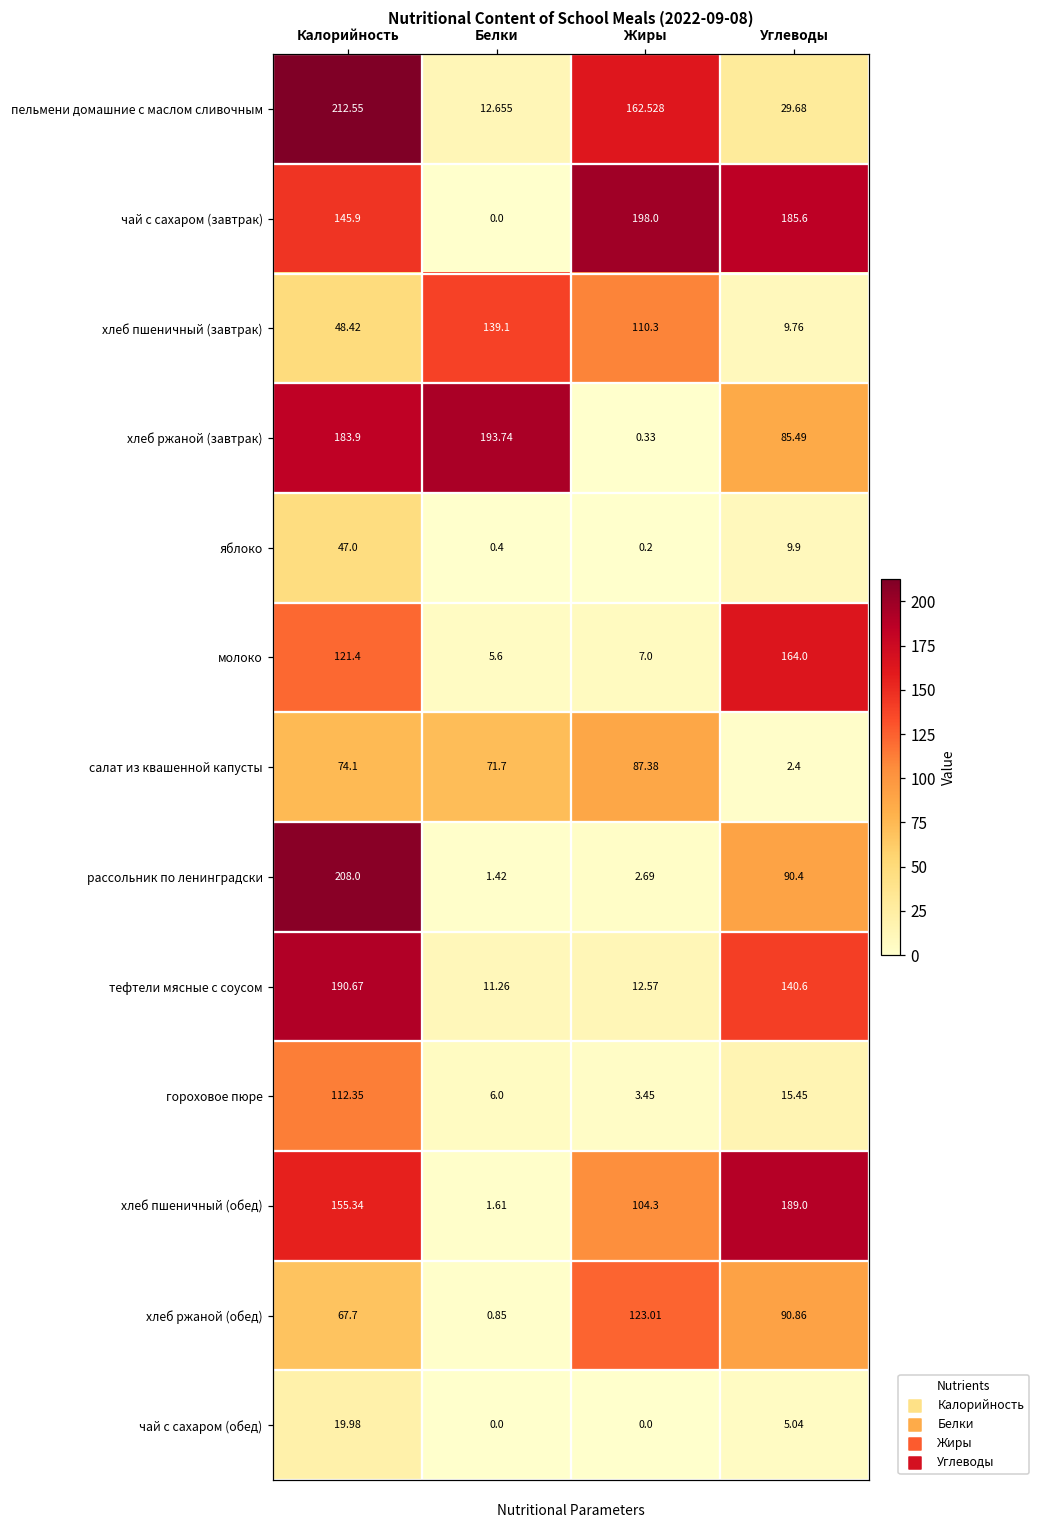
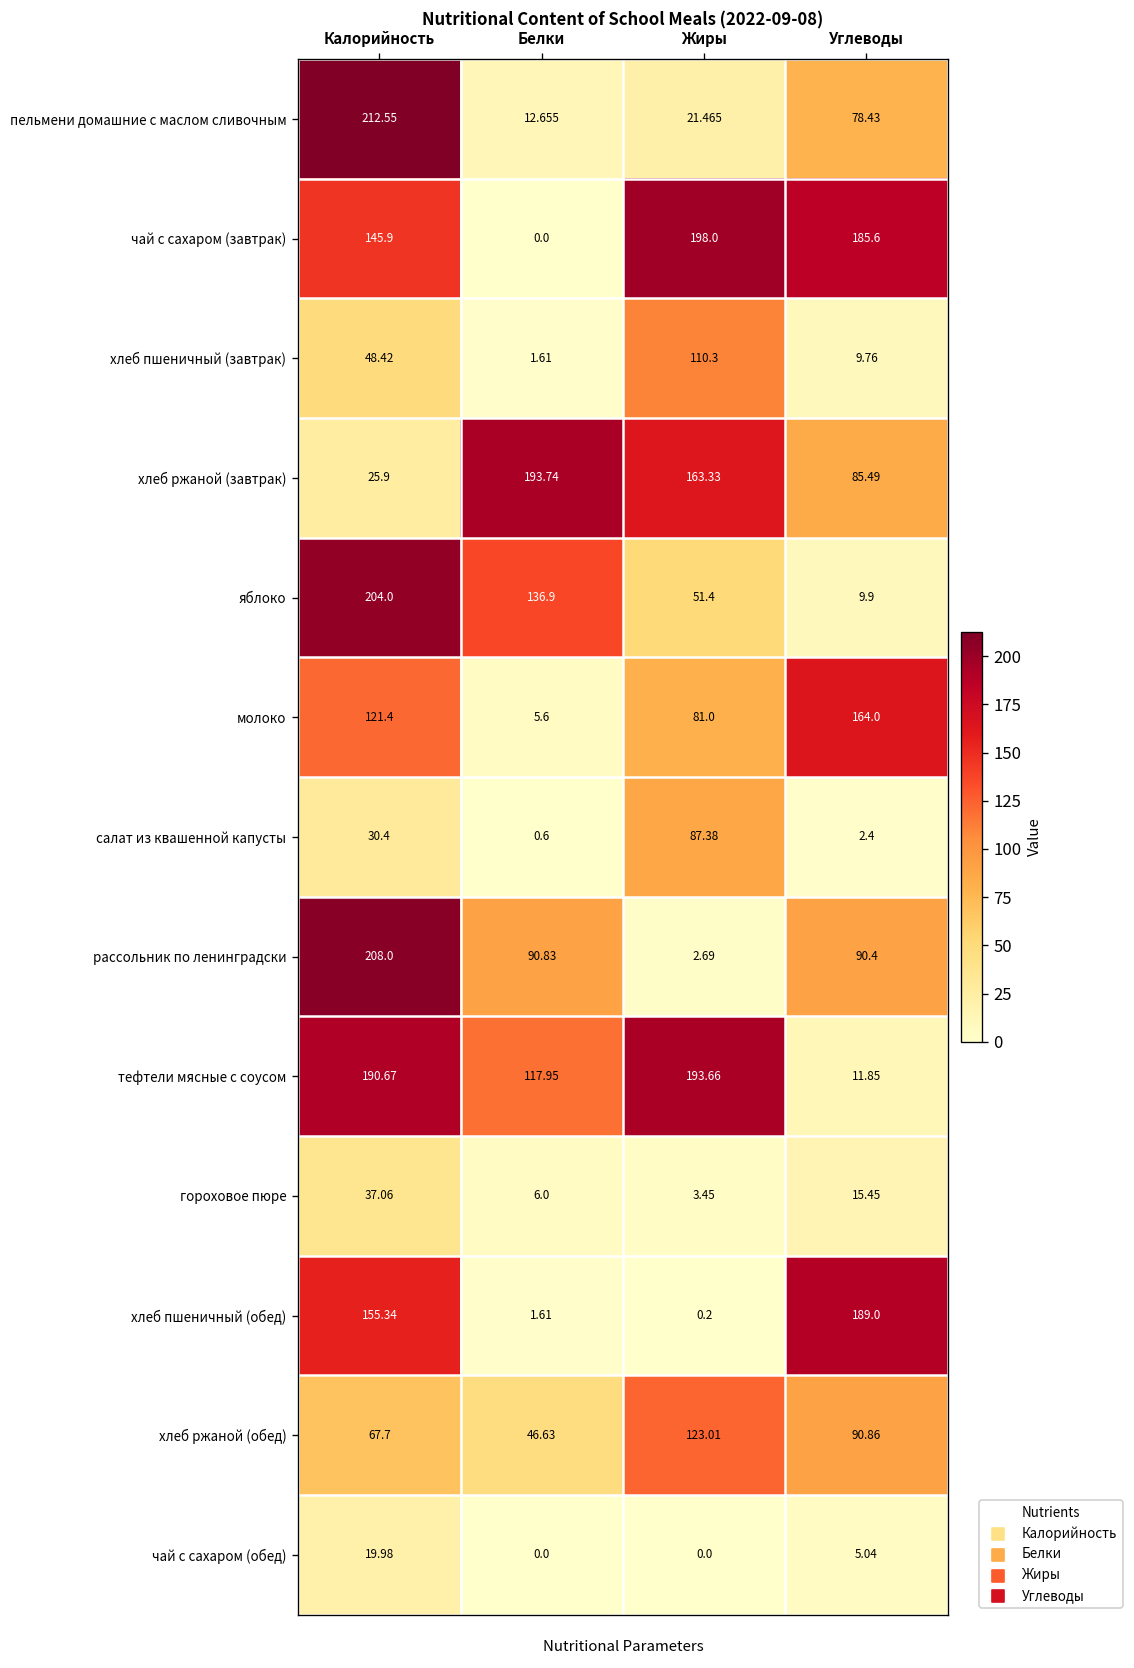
  {
    "пельмени домашние с маслом сливочным": {
      "Калорийность": 212.55,
      "Белки": 12.655,
-     "Жиры": 162.528,
-     "Углеводы": 29.68
+     "Жиры": 21.465,
+     "Углеводы": 78.43
    },
    "чай с сахаром (завтрак)": {
      "Калорийность": 145.9,
      "Белки": 0.0,
      "Жиры": 198.0,
      "Углеводы": 185.6
    },
    "хлеб пшеничный (завтрак)": {
      "Калорийность": 48.42,
-     "Белки": 139.1,
+     "Белки": 1.61,
      "Жиры": 110.3,
      "Углеводы": 9.76
    },
    "хлеб ржаной (завтрак)": {
-     "Калорийность": 183.9,
+     "Калорийность": 25.9,
      "Белки": 193.74,
-     "Жиры": 0.33,
+     "Жиры": 163.33,
      "Углеводы": 85.49
    },
    "яблоко": {
-     "Калорийность": 47.0,
-     "Белки": 0.4,
-     "Жиры": 0.2,
+     "Калорийность": 204.0,
+     "Белки": 136.9,
+     "Жиры": 51.4,
      "Углеводы": 9.9
    },
    "молоко": {
      "Калорийность": 121.4,
      "Белки": 5.6,
-     "Жиры": 7.0,
+     "Жиры": 81.0,
      "Углеводы": 164.0
    },
    "салат из квашенной капусты": {
-     "Калорийность": 74.1,
-     "Белки": 71.7,
+     "Калорийность": 30.4,
+     "Белки": 0.6,
      "Жиры": 87.38,
      "Углеводы": 2.4
    },
    "рассольник по ленинградски": {
      "Калорийность": 208.0,
-     "Белки": 1.42,
+     "Белки": 90.83,
      "Жиры": 2.69,
      "Углеводы": 90.4
    },
    "тефтели мясные с соусом": {
      "Калорийность": 190.67,
-     "Белки": 11.26,
-     "Жиры": 12.57,
-     "Углеводы": 140.6
+     "Белки": 117.95,
+     "Жиры": 193.66,
+     "Углеводы": 11.85
    },
    "гороховое пюре": {
-     "Калорийность": 112.35,
+     "Калорийность": 37.06,
      "Белки": 6.0,
      "Жиры": 3.45,
      "Углеводы": 15.45
    },
    "хлеб пшеничный (обед)": {
      "Калорийность": 155.34,
      "Белки": 1.61,
-     "Жиры": 104.3,
+     "Жиры": 0.2,
      "Углеводы": 189.0
    },
    "хлеб ржаной (обед)": {
      "Калорийность": 67.7,
-     "Белки": 0.85,
+     "Белки": 46.63,
      "Жиры": 123.01,
      "Углеводы": 90.86
    },
    "чай с сахаром (обед)": {
      "Калорийность": 19.98,
      "Белки": 0.0,
      "Жиры": 0.0,
      "Углеводы": 5.04
    }
  }
